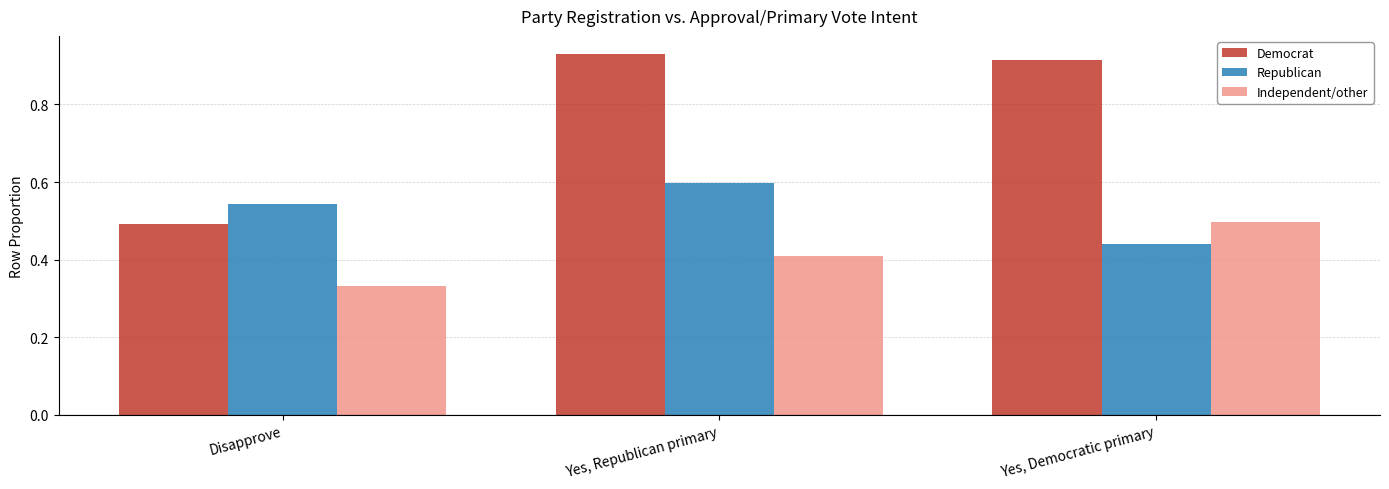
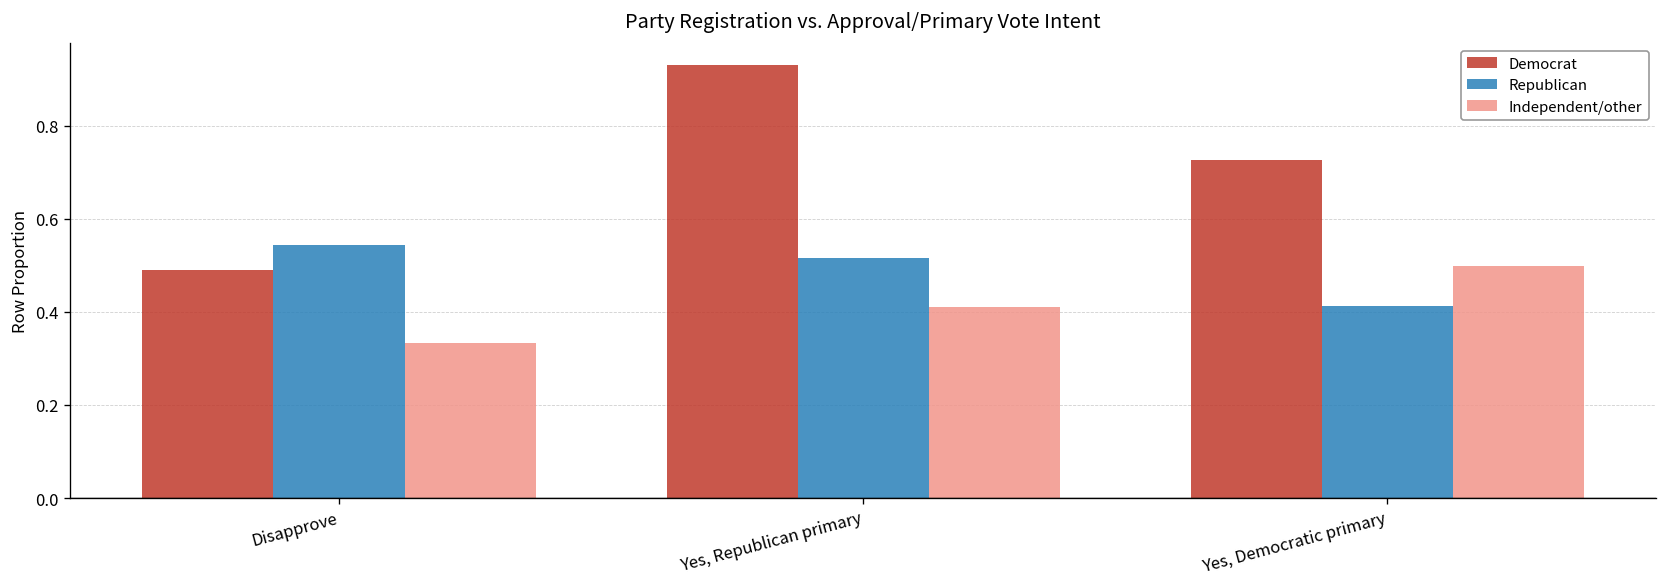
  {
    "Democrat": {
      "Disapprove": 0.49,
      "Yes, Republican primary": 0.93,
-     "Yes, Democratic primary": 0.91
+     "Yes, Democratic primary": 0.73
    },
    "Republican": {
      "Disapprove": 0.54,
-     "Yes, Republican primary": 0.60,
-     "Yes, Democratic primary": 0.44
+     "Yes, Republican primary": 0.52,
+     "Yes, Democratic primary": 0.41
    },
    "Independent/other": {
      "Disapprove": 0.33,
      "Yes, Republican primary": 0.41,
      "Yes, Democratic primary": 0.50
    }
  }
